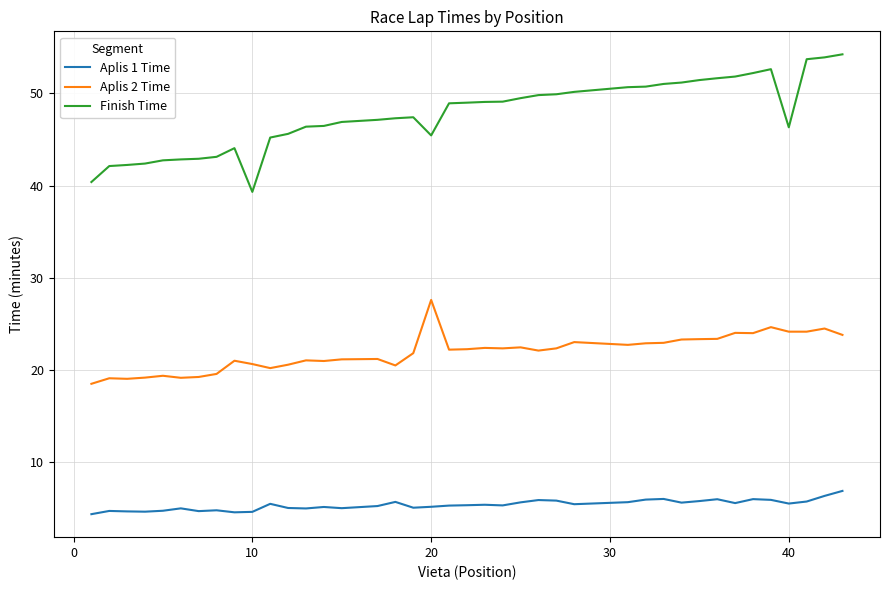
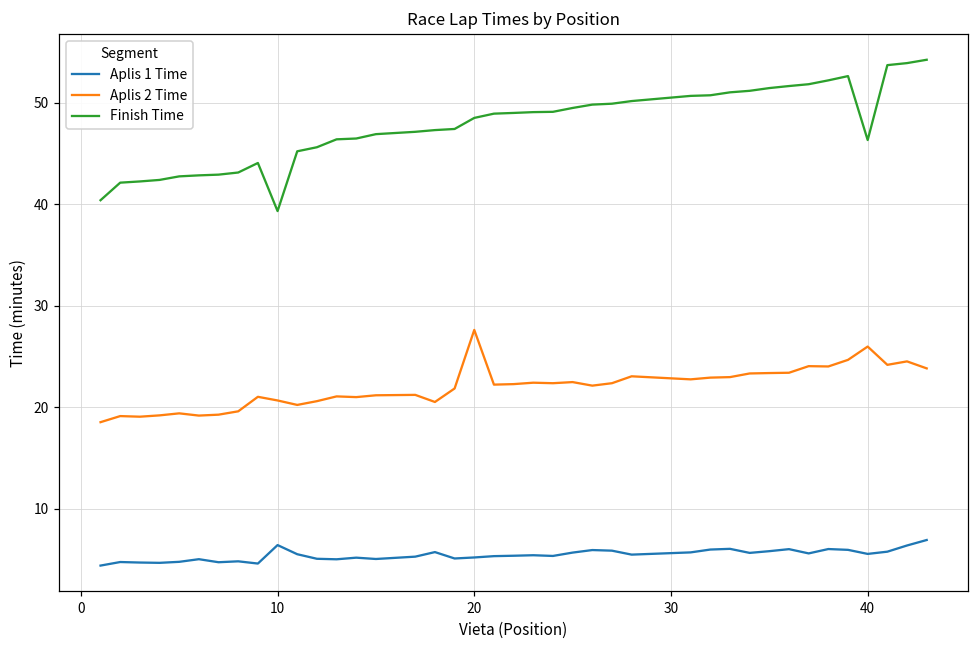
  {
    "Aplis 1 Time": {
-     "10": 5,
+     "10": 6,
      "20": 5,
      "40": 6
    },
    "Aplis 2 Time": {
      "10": 21,
      "20": 28,
-     "40": 24
+     "40": 26
    },
    "Finish Time": {
      "10": 39,
-     "20": 45,
+     "20": 49,
      "40": 46
    }
  }
